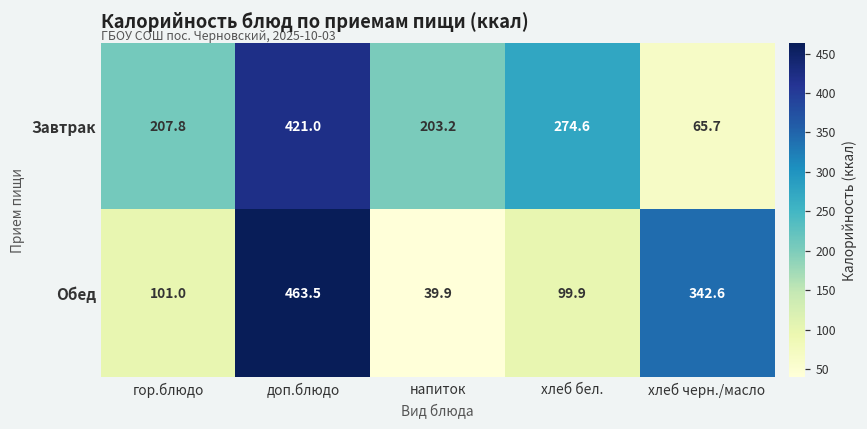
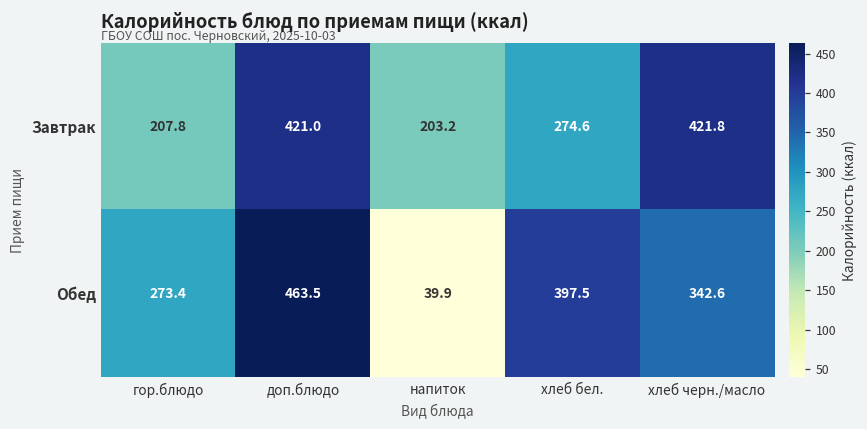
  {
    "Завтрак": {
      "гор.блюдо": 207.8,
      "доп.блюдо": 421.0,
      "напиток": 203.2,
      "хлеб бел.": 274.6,
-     "хлеб черн./масло": 65.7
+     "хлеб черн./масло": 421.8
    },
    "Обед": {
-     "гор.блюдо": 101.0,
+     "гор.блюдо": 273.4,
      "доп.блюдо": 463.5,
      "напиток": 39.9,
-     "хлеб бел.": 99.9,
+     "хлеб бел.": 397.5,
      "хлеб черн./масло": 342.6
    }
  }
